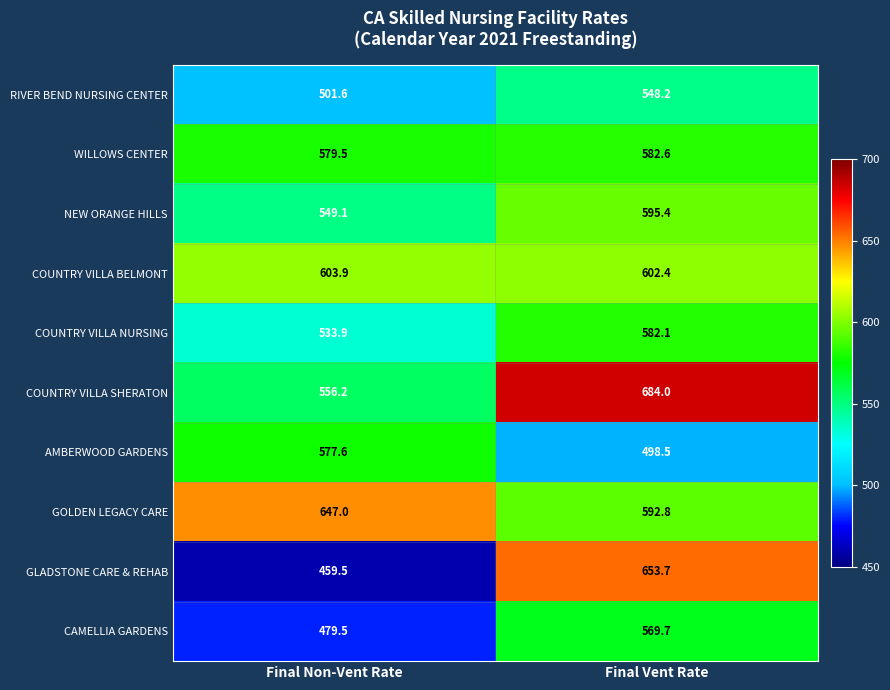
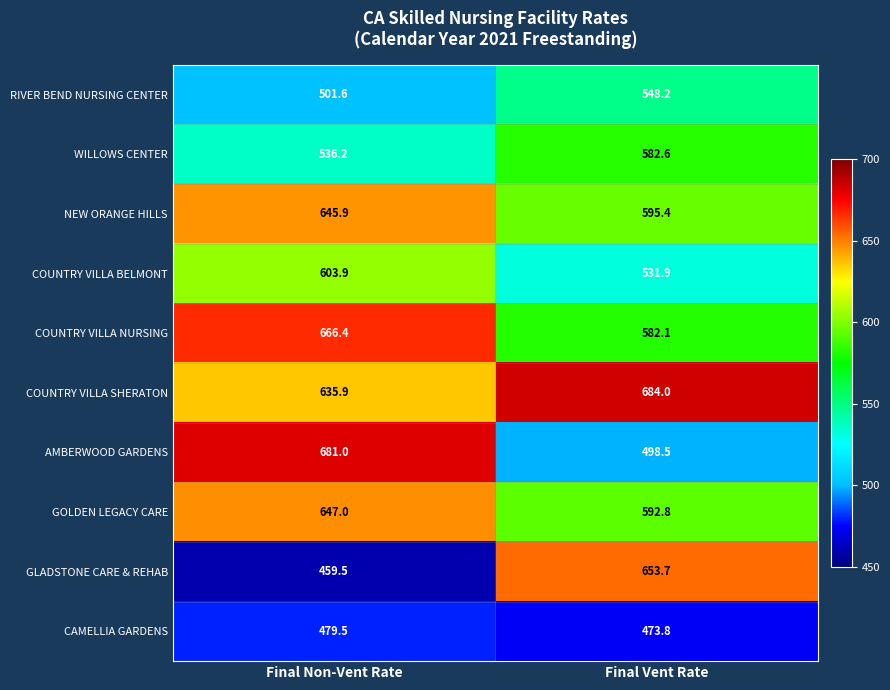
  {
    "RIVER BEND NURSING CENTER": {
      "Final Non-Vent Rate": 501.6,
      "Final Vent Rate": 548.2
    },
    "WILLOWS CENTER": {
-     "Final Non-Vent Rate": 579.5,
+     "Final Non-Vent Rate": 536.2,
      "Final Vent Rate": 582.6
    },
    "NEW ORANGE HILLS": {
-     "Final Non-Vent Rate": 549.1,
+     "Final Non-Vent Rate": 645.9,
      "Final Vent Rate": 595.4
    },
    "COUNTRY VILLA BELMONT": {
      "Final Non-Vent Rate": 603.9,
-     "Final Vent Rate": 602.4
+     "Final Vent Rate": 531.9
    },
    "COUNTRY VILLA NURSING": {
-     "Final Non-Vent Rate": 533.9,
+     "Final Non-Vent Rate": 666.4,
      "Final Vent Rate": 582.1
    },
    "COUNTRY VILLA SHERATON": {
-     "Final Non-Vent Rate": 556.2,
+     "Final Non-Vent Rate": 635.9,
      "Final Vent Rate": 684.0
    },
    "AMBERWOOD GARDENS": {
-     "Final Non-Vent Rate": 577.6,
+     "Final Non-Vent Rate": 681.0,
      "Final Vent Rate": 498.5
    },
    "GOLDEN LEGACY CARE": {
      "Final Non-Vent Rate": 647.0,
      "Final Vent Rate": 592.8
    },
    "GLADSTONE CARE & REHAB": {
      "Final Non-Vent Rate": 459.5,
      "Final Vent Rate": 653.7
    },
    "CAMELLIA GARDENS": {
      "Final Non-Vent Rate": 479.5,
-     "Final Vent Rate": 569.7
+     "Final Vent Rate": 473.8
    }
  }
